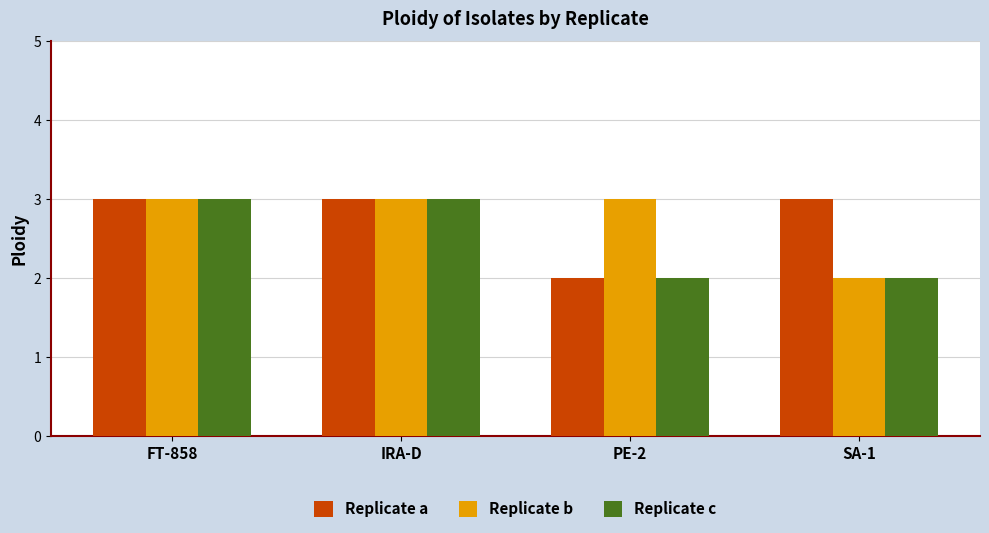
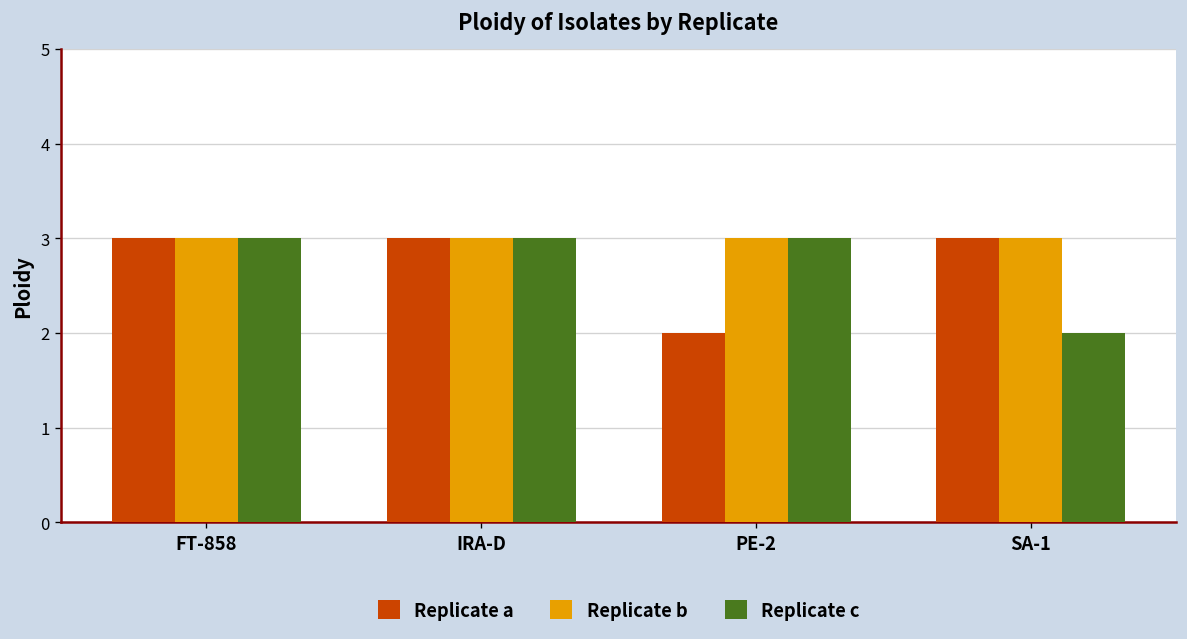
  {
    "Replicate a": {
      "FT-858": 3,
      "IRA-D": 3,
      "PE-2": 2,
      "SA-1": 3
    },
    "Replicate b": {
      "FT-858": 3,
      "IRA-D": 3,
      "PE-2": 3,
-     "SA-1": 2
+     "SA-1": 3
    },
    "Replicate c": {
      "FT-858": 3,
      "IRA-D": 3,
-     "PE-2": 2,
+     "PE-2": 3,
      "SA-1": 2
    }
  }
